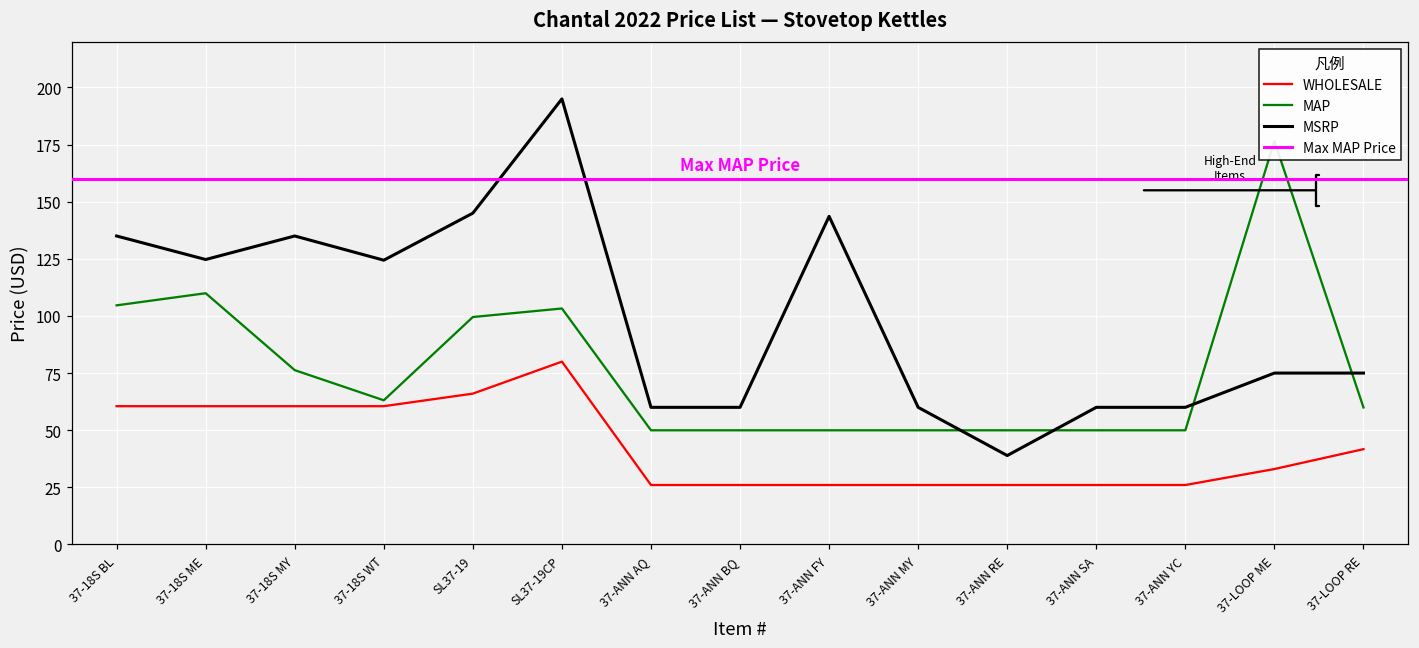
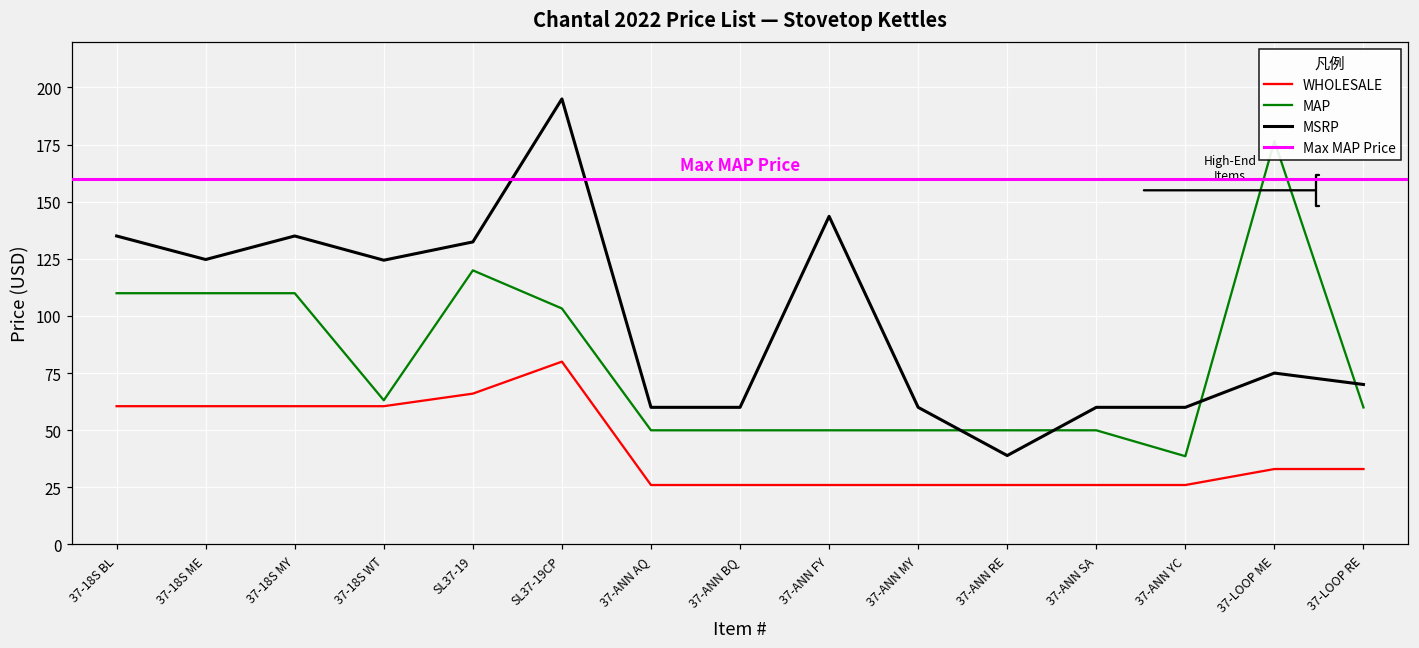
  {
    "WHOLESALE": {
      "37-18S BL": 61,
      "37-18S ME": 61,
      "37-18S MY": 61,
      "37-18S WT": 61,
      "SL37-19": 66,
      "SL37-19CP": 80,
      "37-ANN AQ": 26,
      "37-ANN BQ": 26,
      "37-ANN FY": 26,
      "37-ANN MY": 26,
      "37-ANN RE": 26,
      "37-ANN SA": 26,
      "37-ANN YC": 26,
      "37-LOOP ME": 33,
-     "37-LOOP RE": 42
+     "37-LOOP RE": 33
    },
    "MAP": {
-     "37-18S BL": 105,
+     "37-18S BL": 110,
      "37-18S ME": 110,
-     "37-18S MY": 76,
+     "37-18S MY": 110,
      "37-18S WT": 63,
-     "SL37-19": 100,
+     "SL37-19": 120,
      "SL37-19CP": 103,
      "37-ANN AQ": 50,
      "37-ANN BQ": 50,
      "37-ANN FY": 50,
      "37-ANN MY": 50,
      "37-ANN RE": 50,
      "37-ANN SA": 50,
-     "37-ANN YC": 50,
+     "37-ANN YC": 39,
      "37-LOOP RE": 60
    },
    "MSRP": {
      "37-18S BL": 135,
      "37-18S ME": 125,
      "37-18S MY": 135,
      "37-18S WT": 124,
-     "SL37-19": 145,
+     "SL37-19": 132,
      "SL37-19CP": 195,
      "37-ANN AQ": 60,
      "37-ANN BQ": 60,
      "37-ANN FY": 144,
      "37-ANN MY": 60,
      "37-ANN RE": 39,
      "37-ANN SA": 60,
      "37-ANN YC": 60,
      "37-LOOP ME": 75,
-     "37-LOOP RE": 75
+     "37-LOOP RE": 70
    }
  }
